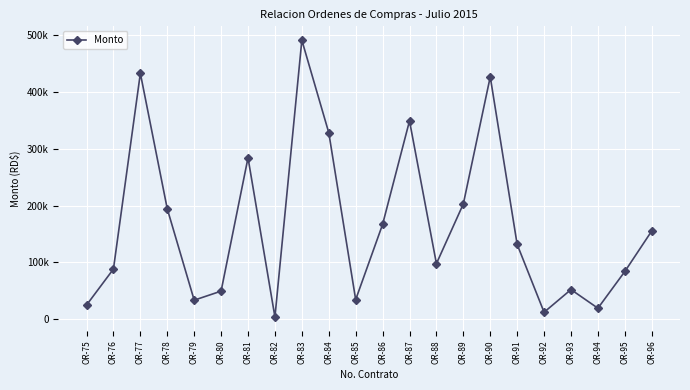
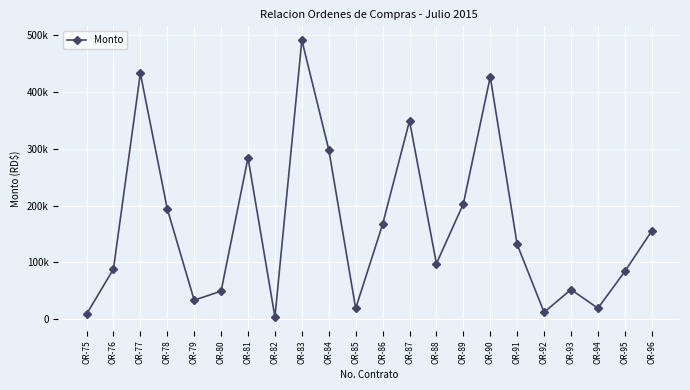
  {
-   "OR-75": 20000,
+   "OR-75": 10000,
    "OR-76": 90000,
    "OR-77": 430000,
    "OR-78": 190000,
    "OR-79": 30000,
    "OR-80": 50000,
    "OR-81": 280000,
    "OR-82": 0,
    "OR-83": 490000,
-   "OR-84": 330000,
-   "OR-85": 30000,
+   "OR-84": 300000,
+   "OR-85": 20000,
    "OR-86": 170000,
    "OR-87": 350000,
    "OR-88": 100000,
    "OR-89": 200000,
    "OR-90": 430000,
    "OR-91": 130000,
    "OR-92": 10000,
    "OR-93": 50000,
    "OR-94": 20000,
    "OR-95": 80000,
    "OR-96": 160000
  }
